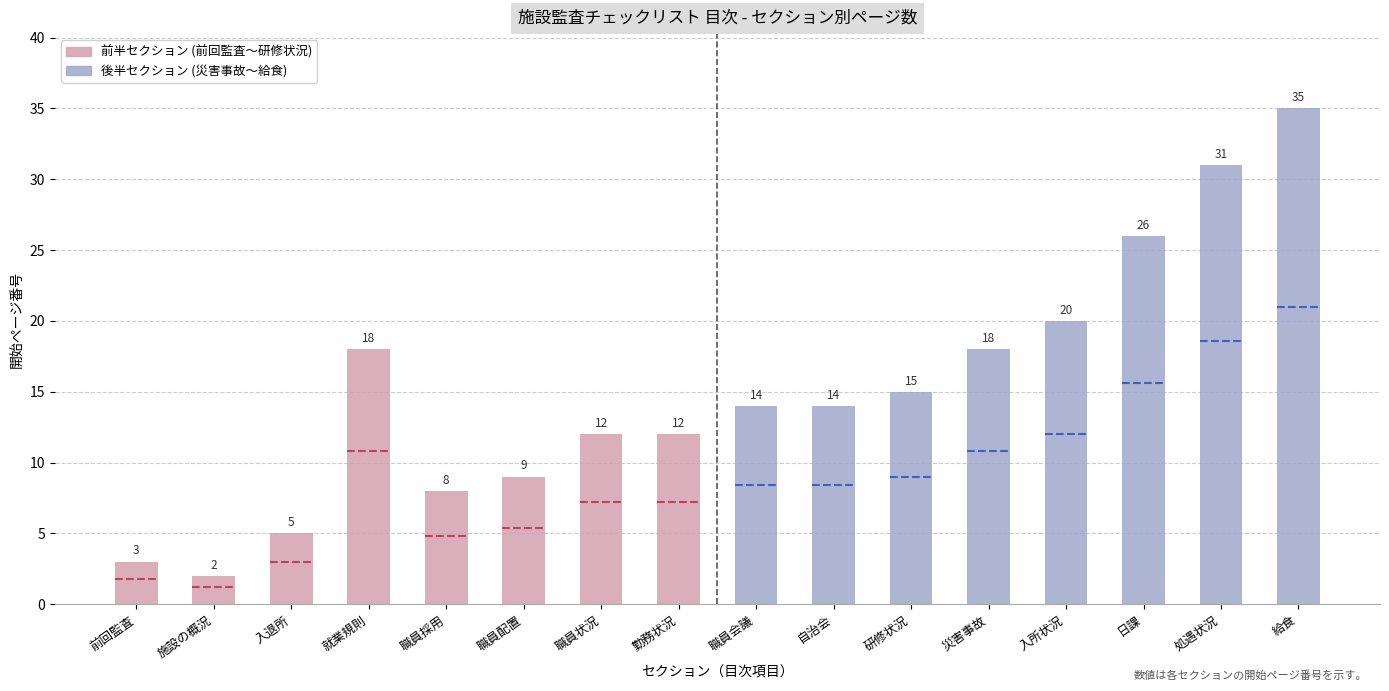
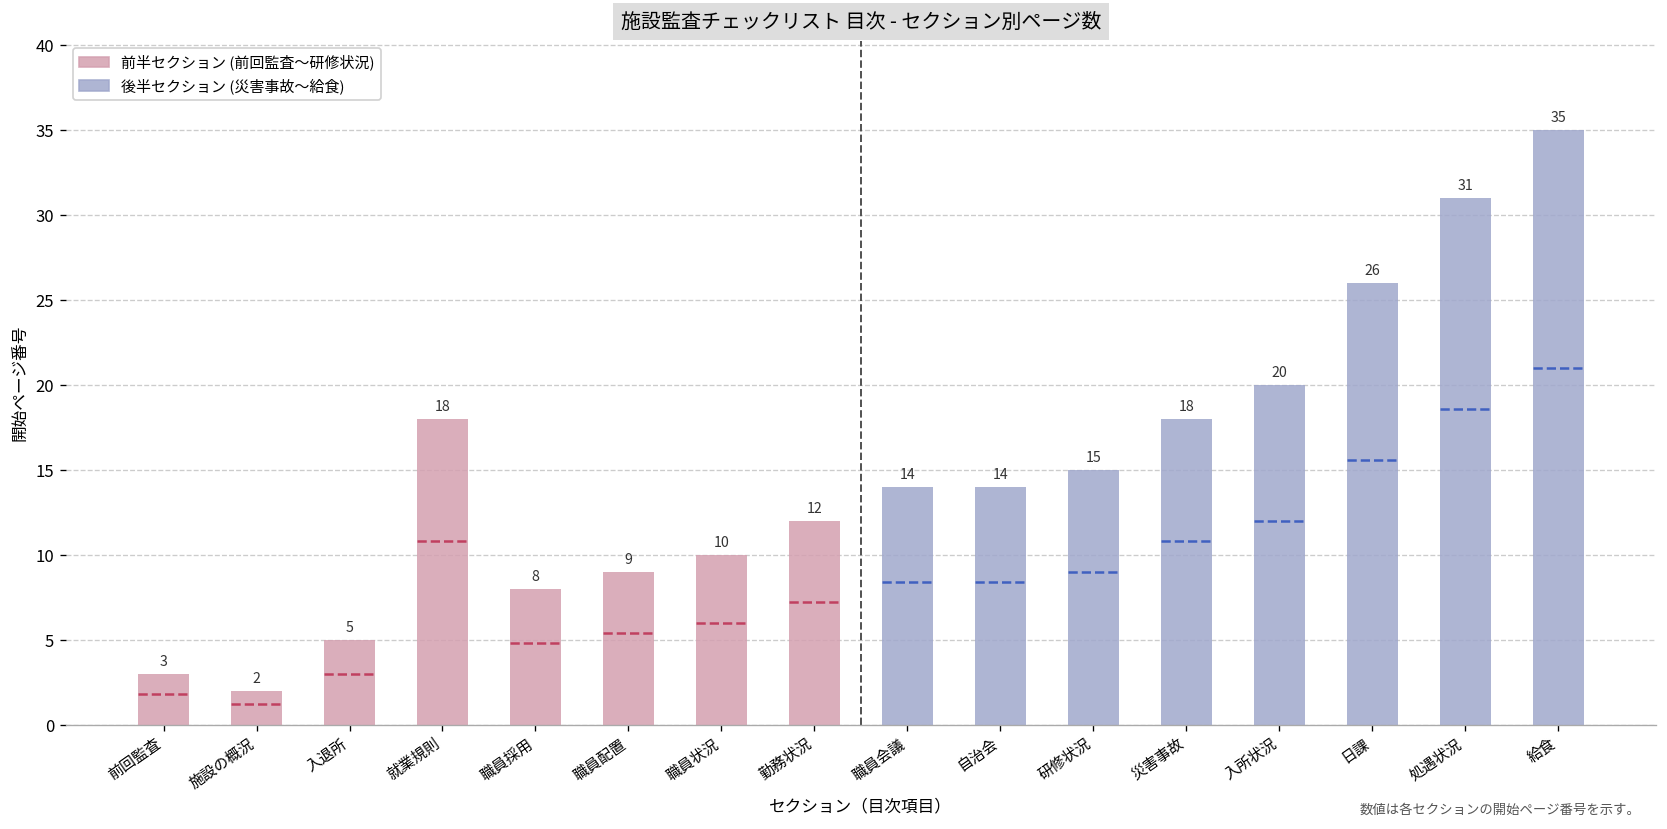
  {
    "前回監査": 3,
    "施設の概況": 2,
    "入退所": 5,
    "就業規則": 18,
    "職員採用": 8,
    "職員配置": 9,
-   "職員状況": 12,
+   "職員状況": 10,
    "勤務状況": 12,
    "職員会議": 14,
    "自治会": 14,
    "研修状況": 15,
    "災害事故": 18,
    "入所状況": 20,
    "日課": 26,
    "処遇状況": 31,
    "給食": 35
  }
